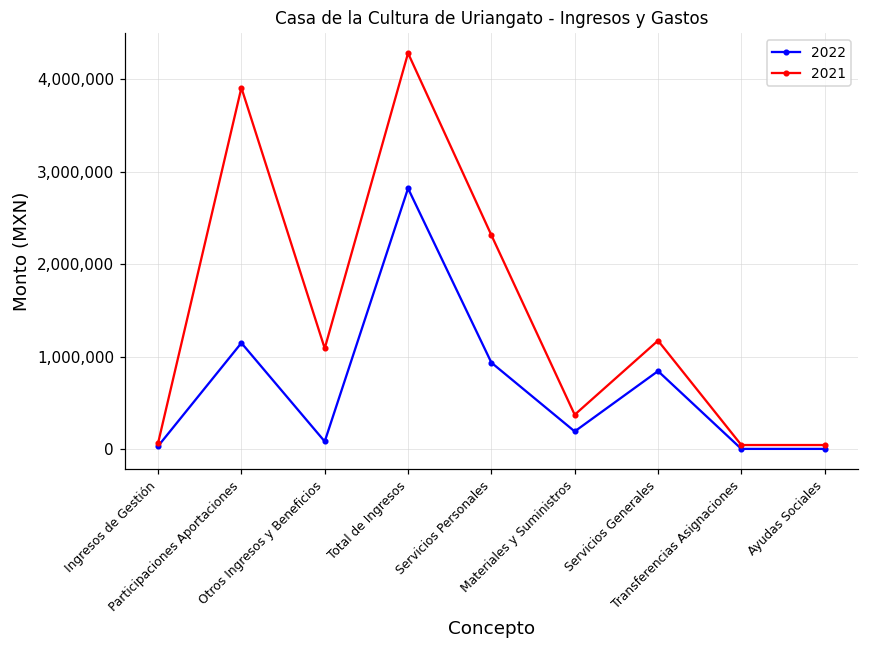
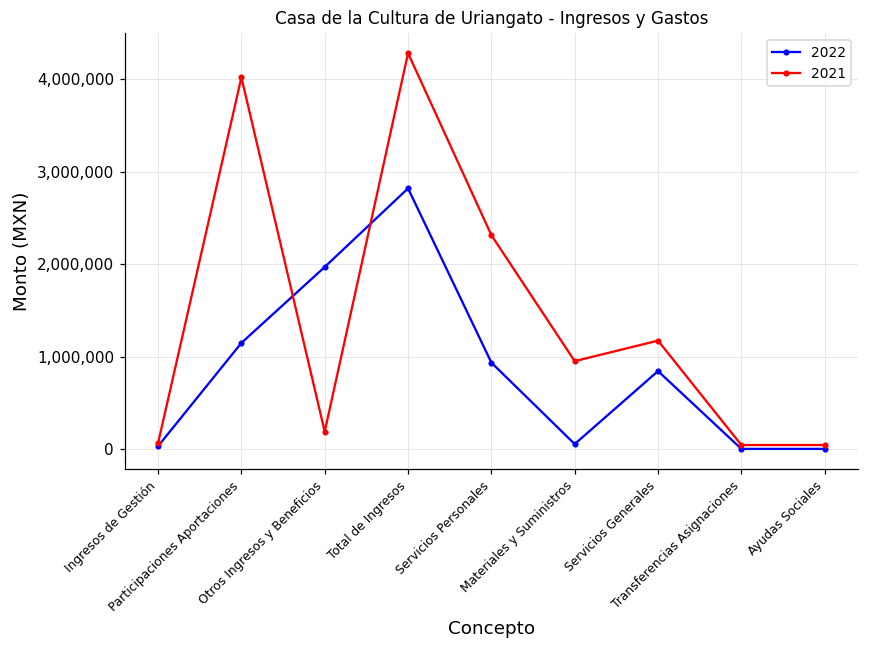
  {
    "2022": {
      "Ingresos de Gestión": "0",
      "Participaciones Aportaciones": "1,200,000",
-     "Otros Ingresos y Beneficios": "100,000",
+     "Otros Ingresos y Beneficios": "2,000,000",
      "Total de Ingresos": "2,800,000",
      "Servicios Personales": "900,000",
-     "Materiales y Suministros": "200,000",
+     "Materiales y Suministros": "100,000",
      "Servicios Generales": "800,000",
      "Transferencias Asignaciones": "0",
      "Ayudas Sociales": "0"
    },
    "2021": {
      "Ingresos de Gestión": "100,000",
-     "Participaciones Aportaciones": "3,900,000",
-     "Otros Ingresos y Beneficios": "1,100,000",
+     "Participaciones Aportaciones": "4,000,000",
+     "Otros Ingresos y Beneficios": "200,000",
      "Total de Ingresos": "4,300,000",
      "Servicios Personales": "2,300,000",
-     "Materiales y Suministros": "400,000",
+     "Materiales y Suministros": "1,000,000",
      "Servicios Generales": "1,200,000",
      "Transferencias Asignaciones": "0",
      "Ayudas Sociales": "0"
    }
  }
